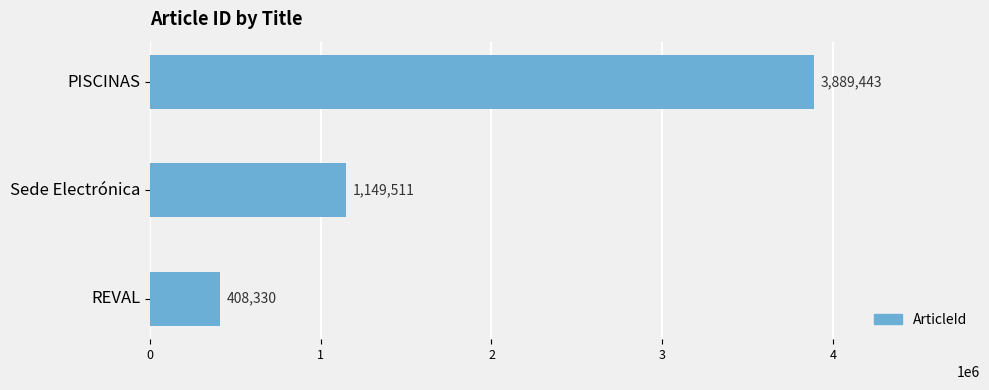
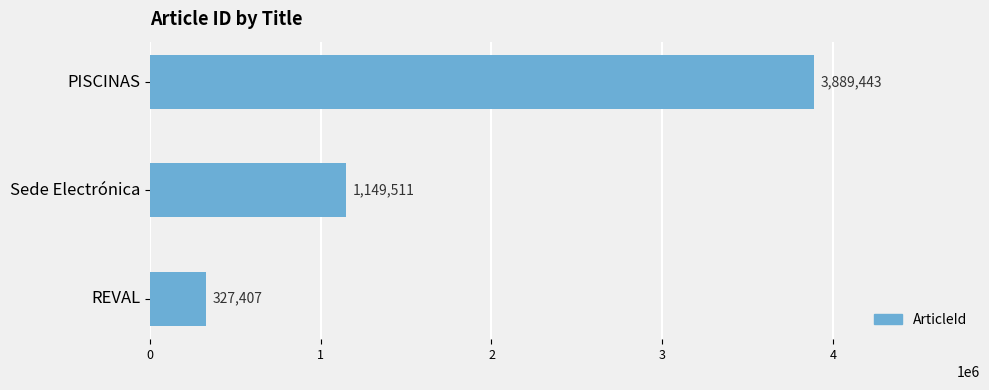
  {
    "PISCINAS": "3,889,443",
    "Sede Electrónica": "1,149,511",
-   "REVAL": "408,330"
+   "REVAL": "327,407"
  }
